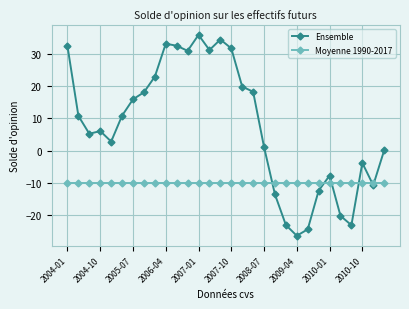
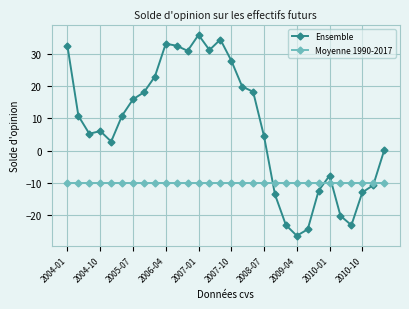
  {
    "Ensemble": {
      "2004-01": 32,
      "2004-10": 6,
      "2005-07": 16,
      "2006-04": 33,
      "2007-01": 36,
-     "2007-10": 32,
-     "2008-07": 1,
+     "2007-10": 28,
+     "2008-07": 4,
      "2009-04": -26,
      "2010-01": -8,
-     "2010-10": -4
+     "2010-10": -13
    },
    "Moyenne 1990-2017": {
      "2004-01": -10,
      "2004-10": -10,
      "2005-07": -10,
      "2006-04": -10,
      "2007-01": -10,
      "2007-10": -10,
      "2008-07": -10,
      "2009-04": -10,
      "2010-01": -10,
      "2010-10": -10
    }
  }
